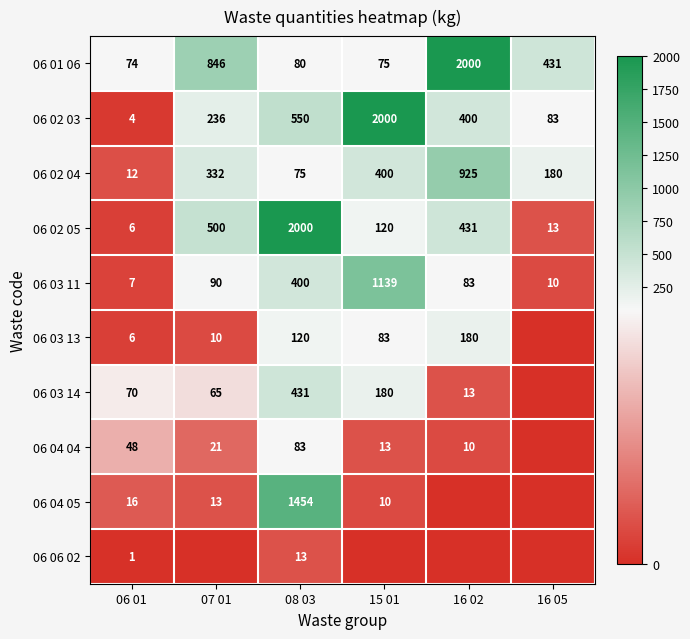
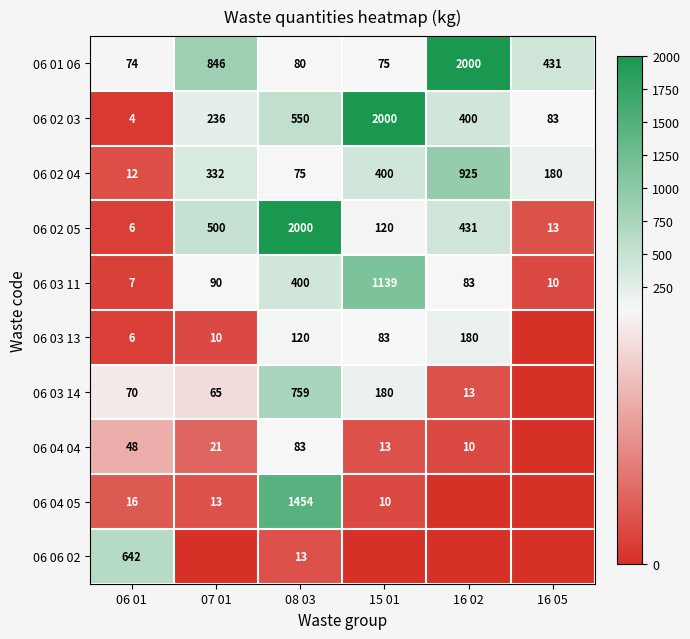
  {
    "06 01 06": {
      "06 01": 74,
      "07 01": 846,
      "08 03": 80,
      "15 01": 75,
      "16 02": 2000,
      "16 05": 431
    },
    "06 02 03": {
      "06 01": 4,
      "07 01": 236,
      "08 03": 550,
      "15 01": 2000,
      "16 02": 400,
      "16 05": 83
    },
    "06 02 04": {
      "06 01": 12,
      "07 01": 332,
      "08 03": 75,
      "15 01": 400,
      "16 02": 925,
      "16 05": 180
    },
    "06 02 05": {
      "06 01": 6,
      "07 01": 500,
      "08 03": 2000,
      "15 01": 120,
      "16 02": 431,
      "16 05": 13
    },
    "06 03 11": {
      "06 01": 7,
      "07 01": 90,
      "08 03": 400,
      "15 01": 1139,
      "16 02": 83,
      "16 05": 10
    },
    "06 03 13": {
      "06 01": 6,
      "07 01": 10,
      "08 03": 120,
      "15 01": 83,
      "16 02": 180
    },
    "06 03 14": {
      "06 01": 70,
      "07 01": 65,
-     "08 03": 431,
+     "08 03": 759,
      "15 01": 180,
      "16 02": 13
    },
    "06 04 04": {
      "06 01": 48,
      "07 01": 21,
      "08 03": 83,
      "15 01": 13,
      "16 02": 10
    },
    "06 04 05": {
      "06 01": 16,
      "07 01": 13,
      "08 03": 1454,
      "15 01": 10
    },
    "06 06 02": {
-     "06 01": 1,
+     "06 01": 642,
      "08 03": 13
    }
  }
